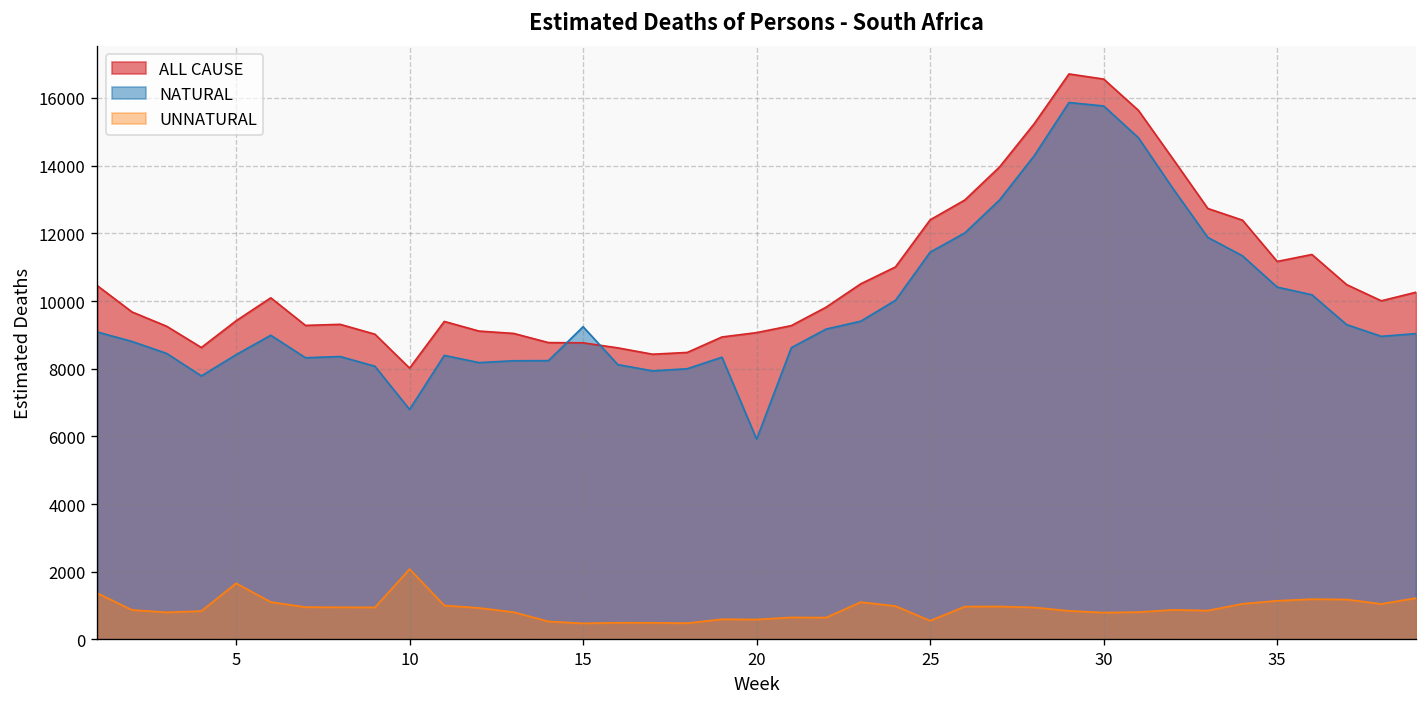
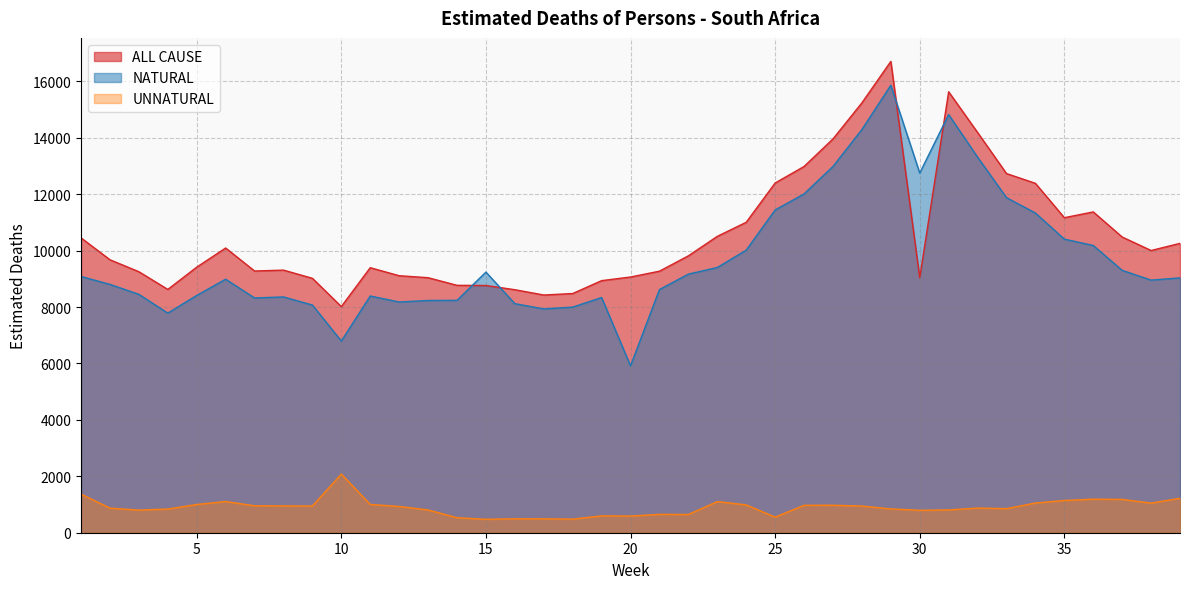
  {
    "ALL CAUSE": {
      "5": 9400,
      "10": 8000,
      "15": 8800,
      "20": 9100,
      "25": 12400,
-     "30": 16600,
+     "30": 9000,
      "35": 11200
    },
    "NATURAL": {
      "5": 8400,
      "10": 6800,
      "15": 9200,
      "20": 5900,
      "25": 11400,
-     "30": 15800,
+     "30": 12800,
      "35": 10400
    },
    "UNNATURAL": {
-     "5": 1700,
+     "5": 1000,
      "10": 2100,
      "15": 500,
      "20": 600,
      "25": 600,
      "30": 800,
      "35": 1100
    }
  }
